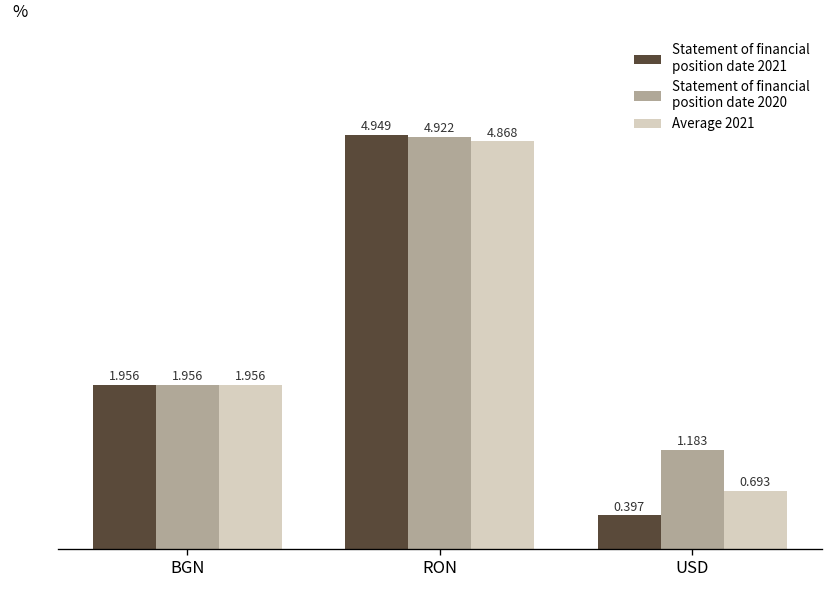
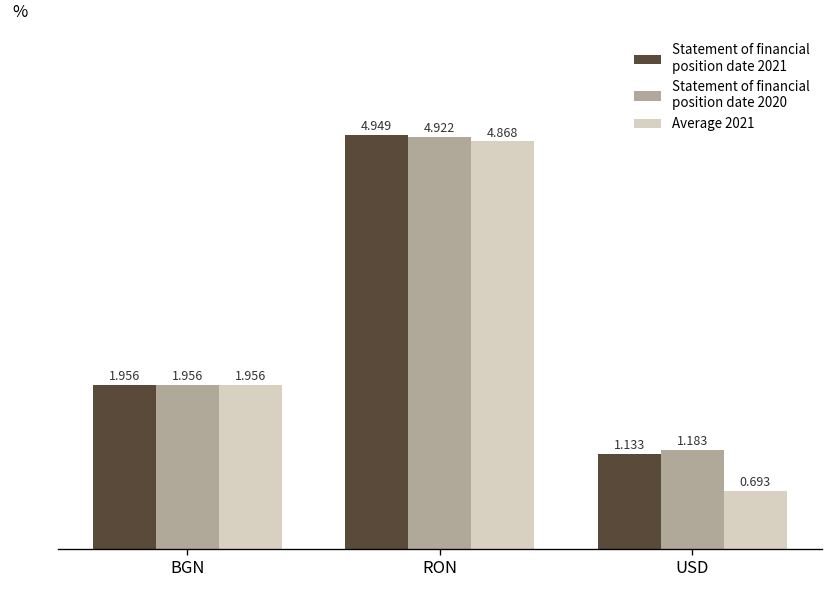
  {
    "Statement of financial position date 2021": {
      "BGN": 1.956,
      "RON": 4.949,
-     "USD": 0.397
+     "USD": 1.133
    },
    "Statement of financial position date 2020": {
      "BGN": 1.956,
      "RON": 4.922,
      "USD": 1.183
    },
    "Average 2021": {
      "BGN": 1.956,
      "RON": 4.868,
      "USD": 0.693
    }
  }
